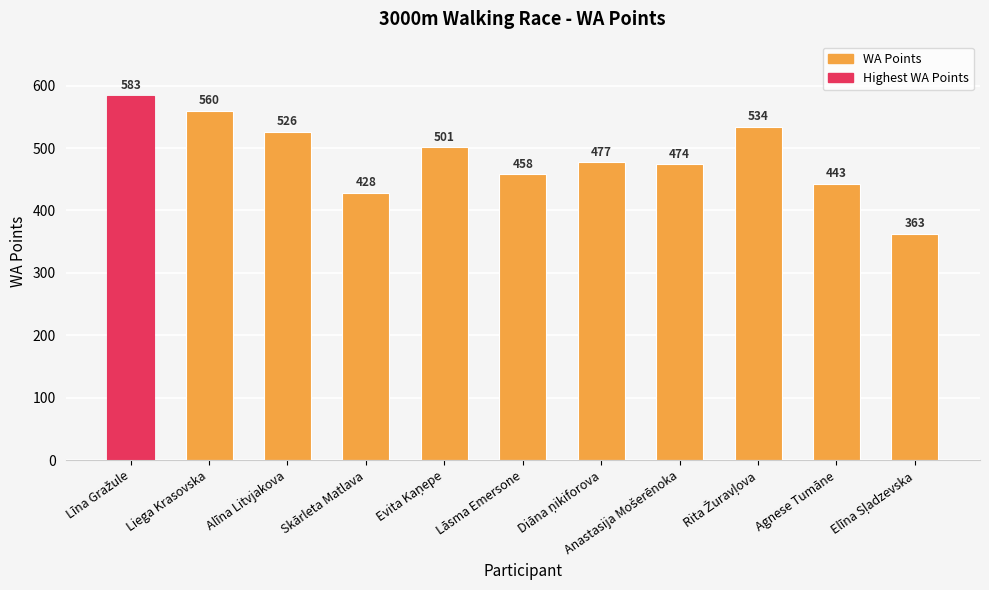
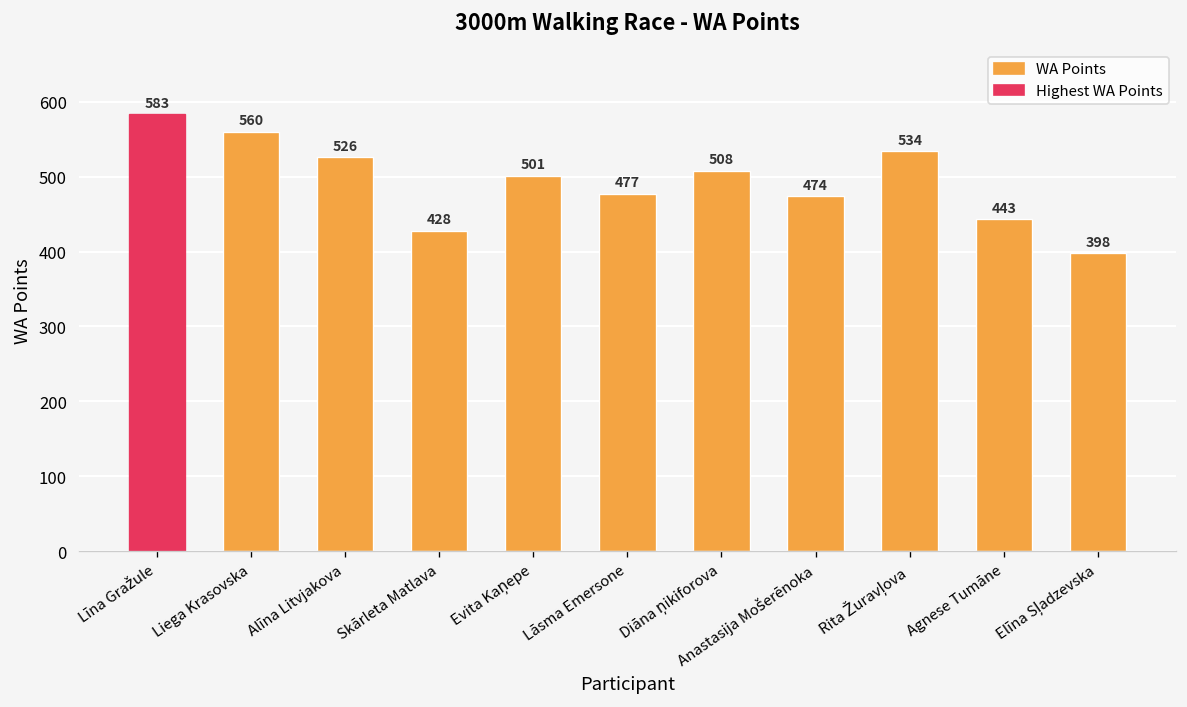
  {
    "Līna Gražule": 583,
    "Liega Krasovska": 560,
    "Alīna Litvjakova": 526,
    "Skārleta Matlava": 428,
    "Evita Kaņepe": 501,
-   "Lāsma Emersone": 458,
-   "Diāna ņikiforova": 477,
+   "Lāsma Emersone": 477,
+   "Diāna ņikiforova": 508,
    "Anastasija Mošerēnoka": 474,
    "Rita Žuravļova": 534,
    "Agnese Tumāne": 443,
-   "Elīna Sļadzevska": 363
+   "Elīna Sļadzevska": 398
  }
